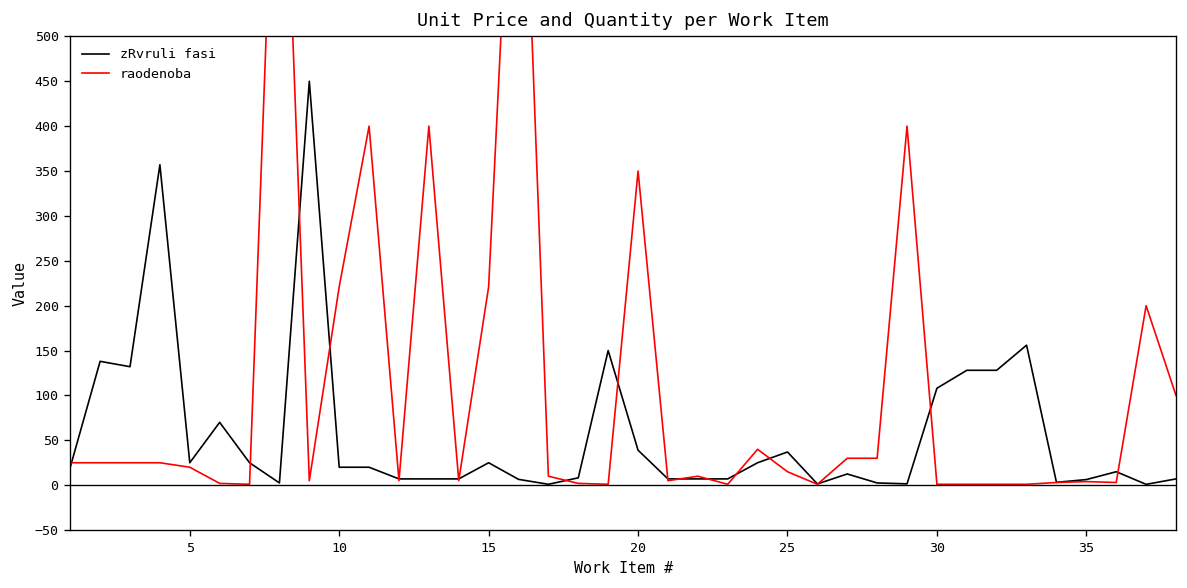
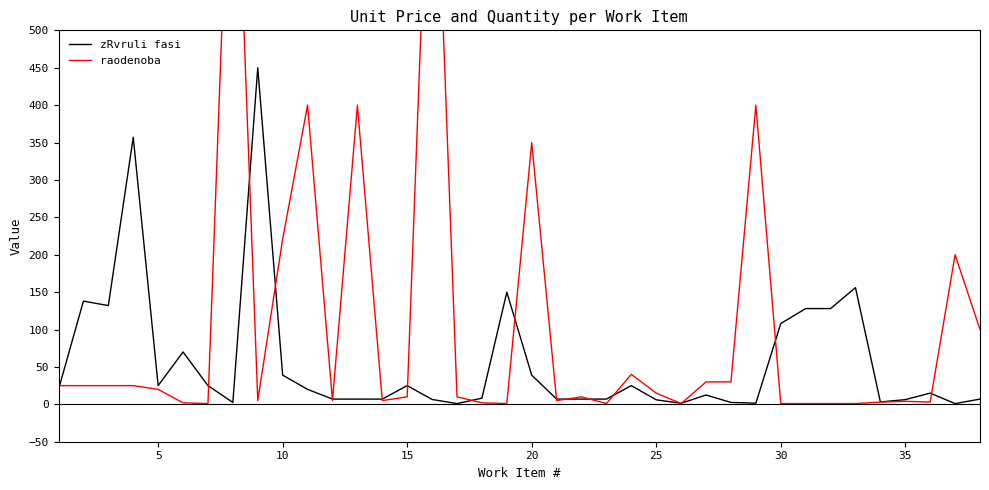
  {
    "zRvruli fasi": {
      "5": 30,
-     "10": 20,
+     "10": 40,
      "15": 30,
      "20": 40,
-     "25": 40,
+     "25": 10,
      "30": 110
    },
    "raodenoba": {
      "5": 20,
      "10": 220,
-     "15": 220,
+     "15": 10,
      "20": 350,
      "25": 20,
      "30": 0
    }
  }
